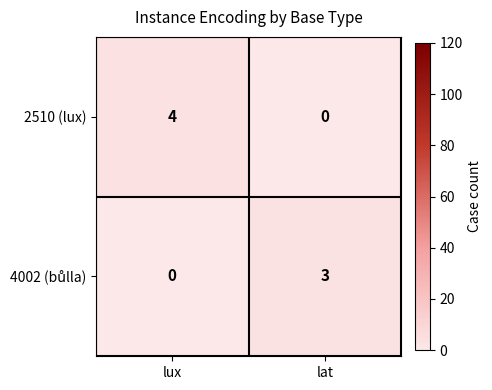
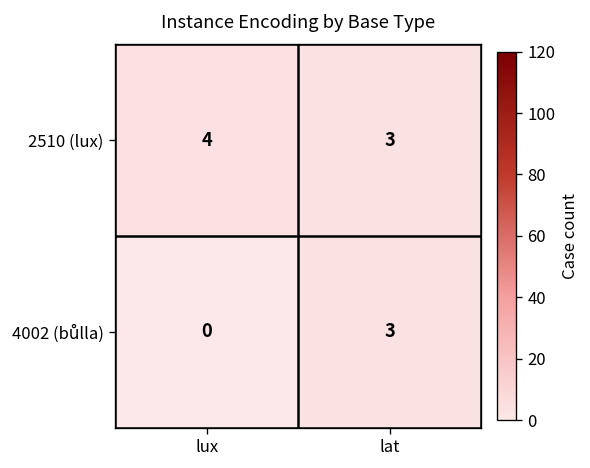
  {
    "2510 (lux)": {
      "lux": 4,
-     "lat": 0
+     "lat": 3
    },
    "4002 (bůlla)": {
      "lux": 0,
      "lat": 3
    }
  }
